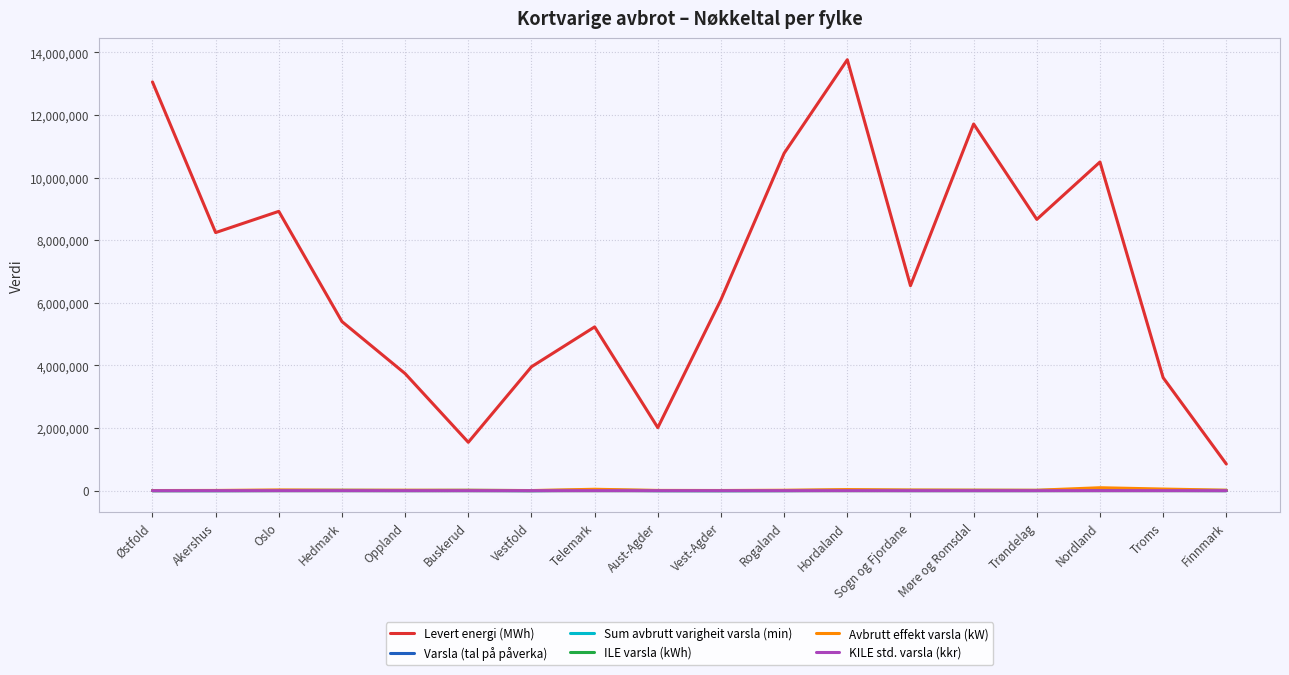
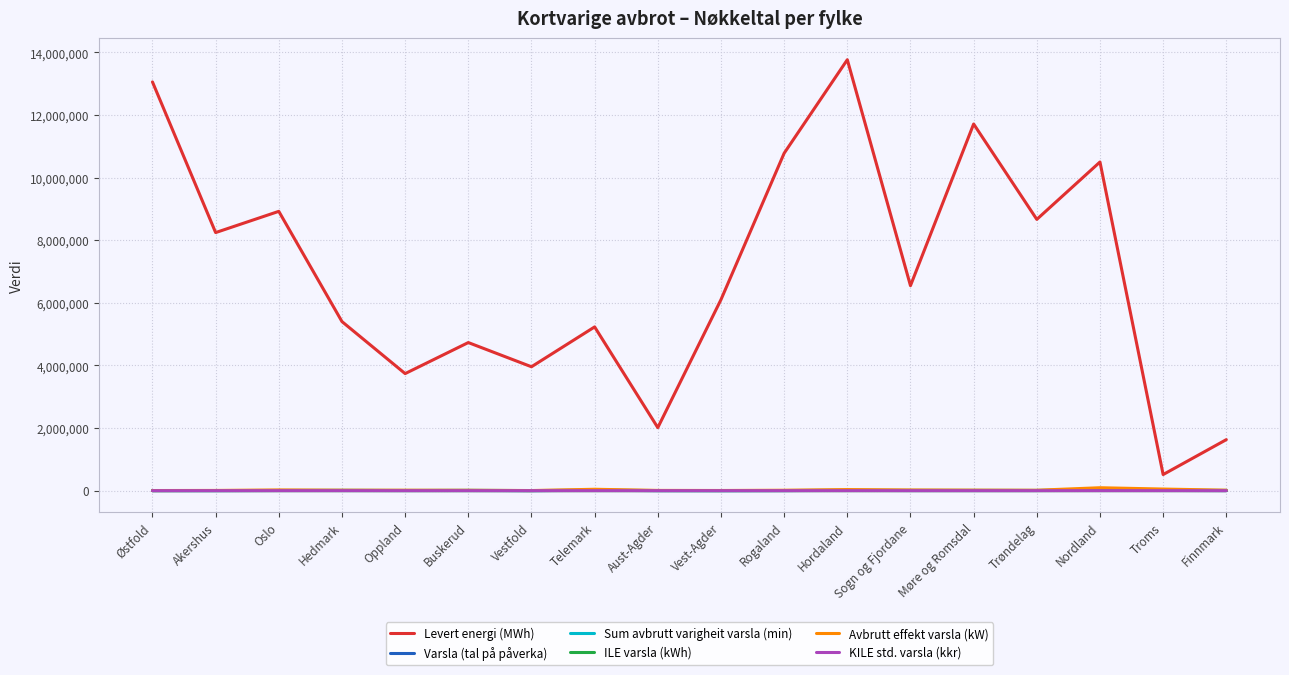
  {
    "Levert energi (MWh)": {
      "Østfold": "13,100,000",
      "Akershus": "8,200,000",
      "Oslo": "8,900,000",
      "Hedmark": "5,400,000",
      "Oppland": "3,700,000",
-     "Buskerud": "1,500,000",
+     "Buskerud": "4,700,000",
      "Vestfold": "4,000,000",
      "Telemark": "5,200,000",
      "Aust-Agder": "2,000,000",
      "Vest-Agder": "6,100,000",
      "Rogaland": "10,800,000",
      "Hordaland": "13,800,000",
      "Sogn og Fjordane": "6,500,000",
      "Møre og Romsdal": "11,700,000",
      "Trøndelag": "8,700,000",
      "Nordland": "10,500,000",
-     "Troms": "3,600,000",
-     "Finnmark": "900,000"
+     "Troms": "500,000",
+     "Finnmark": "1,600,000"
    }
  }
